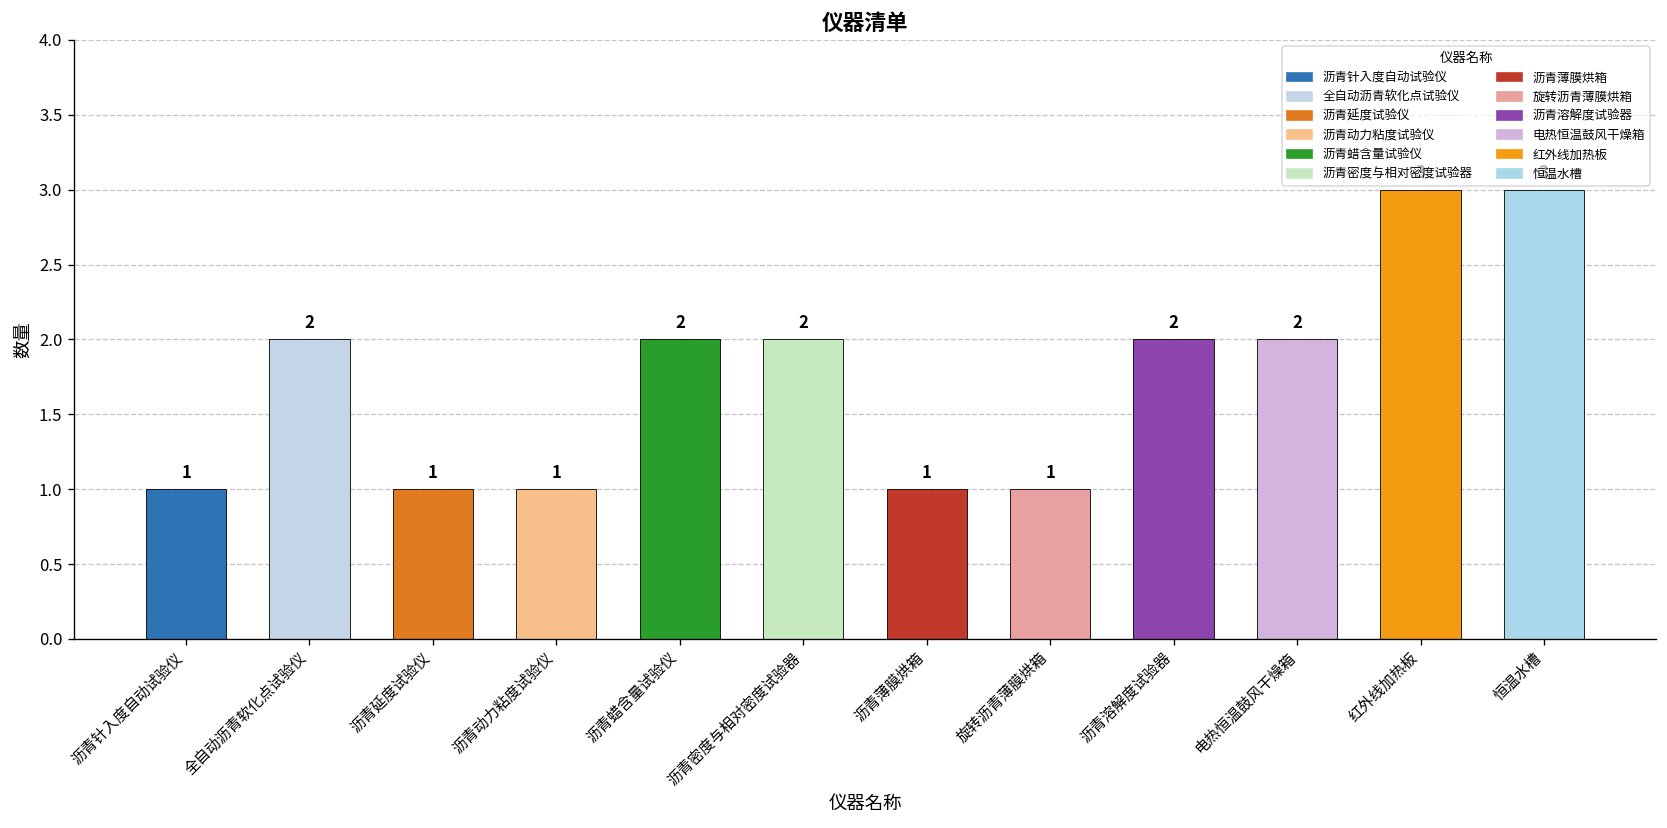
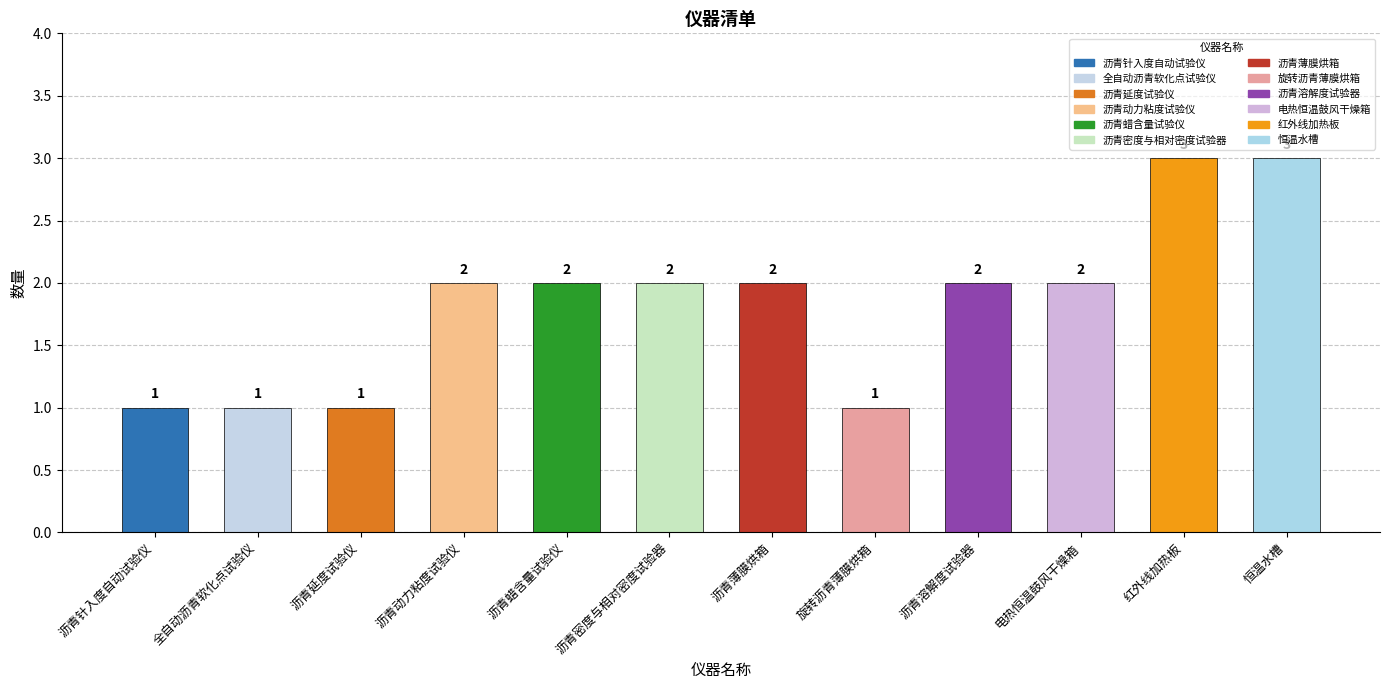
  {
    "沥青针入度自动试验仪": 1,
-   "全自动沥青软化点试验仪": 2,
+   "全自动沥青软化点试验仪": 1,
    "沥青延度试验仪": 1,
-   "沥青动力粘度试验仪": 1,
+   "沥青动力粘度试验仪": 2,
    "沥青蜡含量试验仪": 2,
    "沥青密度与相对密度试验器": 2,
-   "沥青薄膜烘箱": 1,
+   "沥青薄膜烘箱": 2,
    "旋转沥青薄膜烘箱": 1,
    "沥青溶解度试验器": 2,
    "电热恒温鼓风干燥箱": 2
  }
